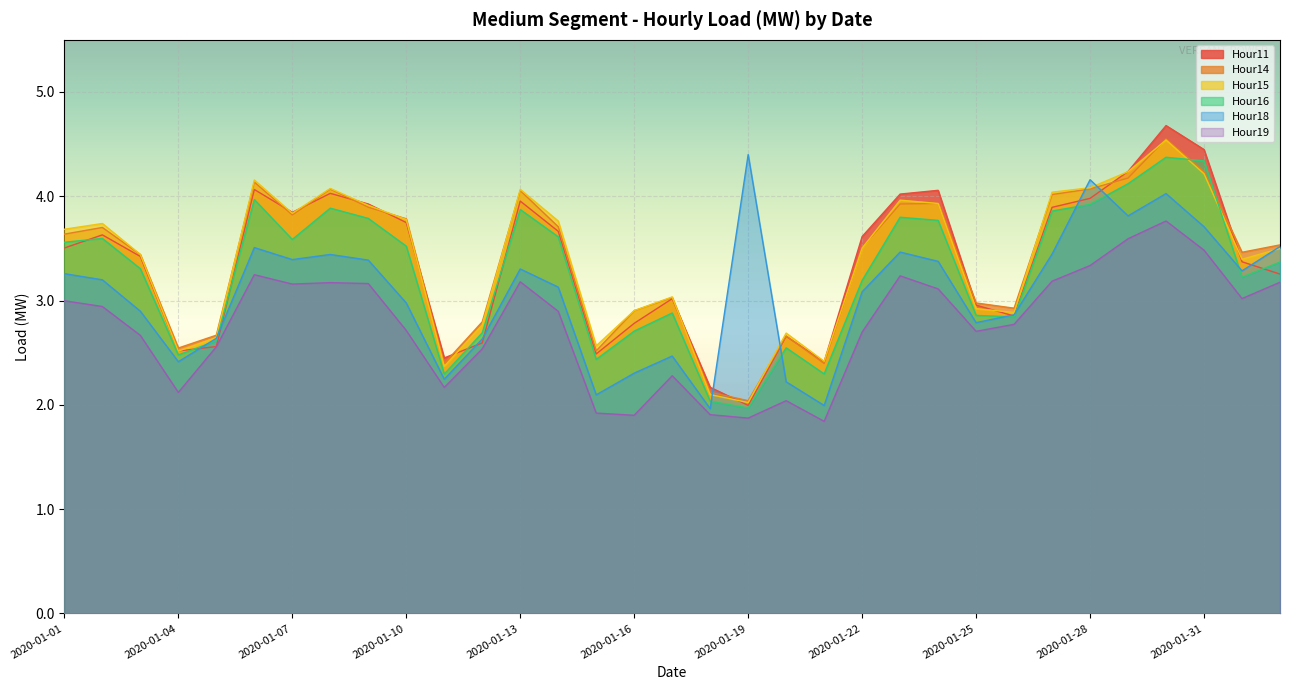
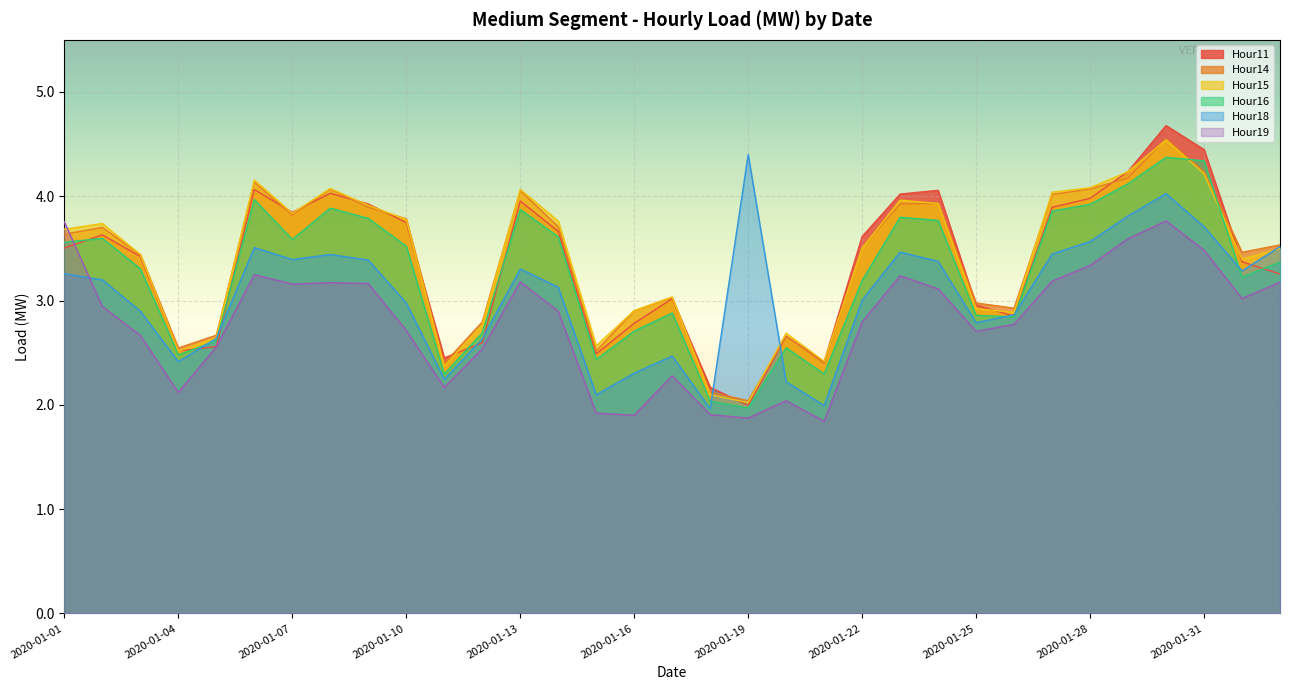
  {
    "Hour15": {
      "2020-01-01": 3.68,
      "2020-01-25": 2.92
    },
    "Hour16": {
      "2020-01-01": 3.56,
      "2020-01-04": 2.48,
      "2020-01-07": 3.59,
      "2020-01-10": 3.52,
      "2020-01-13": 3.87,
      "2020-01-16": 2.71,
      "2020-01-19": 1.97,
      "2020-01-22": 3.19,
      "2020-01-25": 2.86,
      "2020-01-28": 3.92,
      "2020-01-31": 4.34
    },
    "Hour18": {
      "2020-01-01": 3.26,
      "2020-01-04": 2.41,
      "2020-01-07": 3.39,
      "2020-01-10": 2.98,
      "2020-01-13": 3.30,
      "2020-01-16": 2.30,
      "2020-01-19": 4.40,
-     "2020-01-22": 3.08,
+     "2020-01-22": 3.00,
      "2020-01-25": 2.79,
-     "2020-01-28": 4.16,
+     "2020-01-28": 3.57,
      "2020-01-31": 3.71
    },
    "Hour19": {
-     "2020-01-01": 3.00,
+     "2020-01-01": 3.75,
      "2020-01-04": 2.12,
      "2020-01-07": 3.16,
      "2020-01-10": 2.71,
      "2020-01-13": 3.18,
      "2020-01-16": 1.90,
      "2020-01-19": 1.87,
-     "2020-01-22": 2.70,
+     "2020-01-22": 2.80,
      "2020-01-25": 2.71,
      "2020-01-28": 3.34,
      "2020-01-31": 3.48
    }
  }
